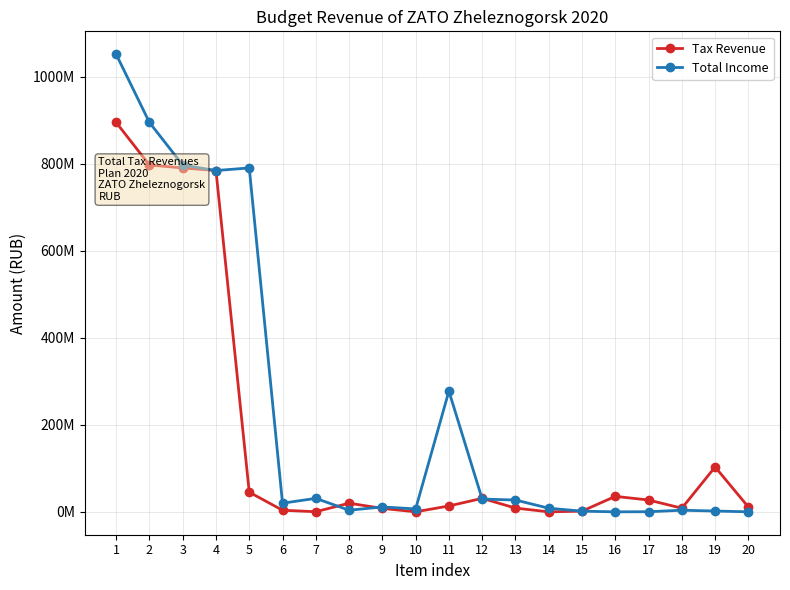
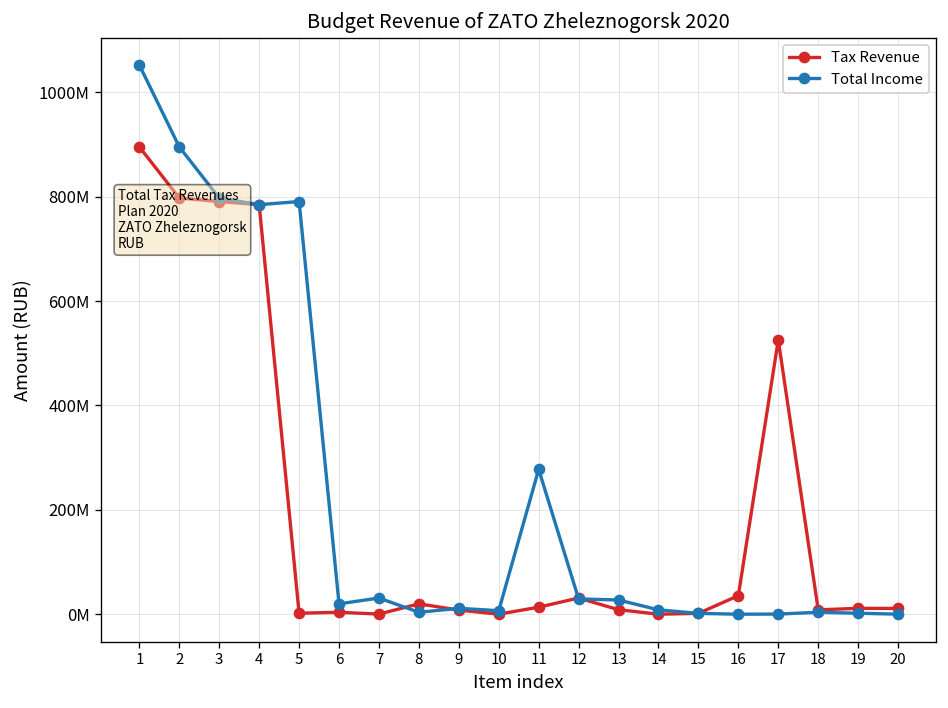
  {
    "Tax Revenue": {
      "1": 900000000,
-     "5": 50000000,
+     "5": 0,
      "6": 0,
      "7": 0,
      "8": 20000000,
      "10": 0,
      "11": 10000000,
      "13": 10000000,
      "14": 0,
      "16": 40000000,
-     "17": 30000000,
-     "19": 100000000,
+     "17": 530000000,
+     "19": 10000000,
      "20": 10000000
    },
    "Total Income": {
      "1": 1050000000,
      "2": 900000000,
      "5": 790000000,
      "6": 20000000,
      "7": 30000000,
      "8": 0,
      "10": 10000000,
      "11": 280000000,
      "13": 30000000,
      "14": 10000000,
      "16": 0,
      "17": 0,
      "19": 0,
      "20": 0
    }
  }
